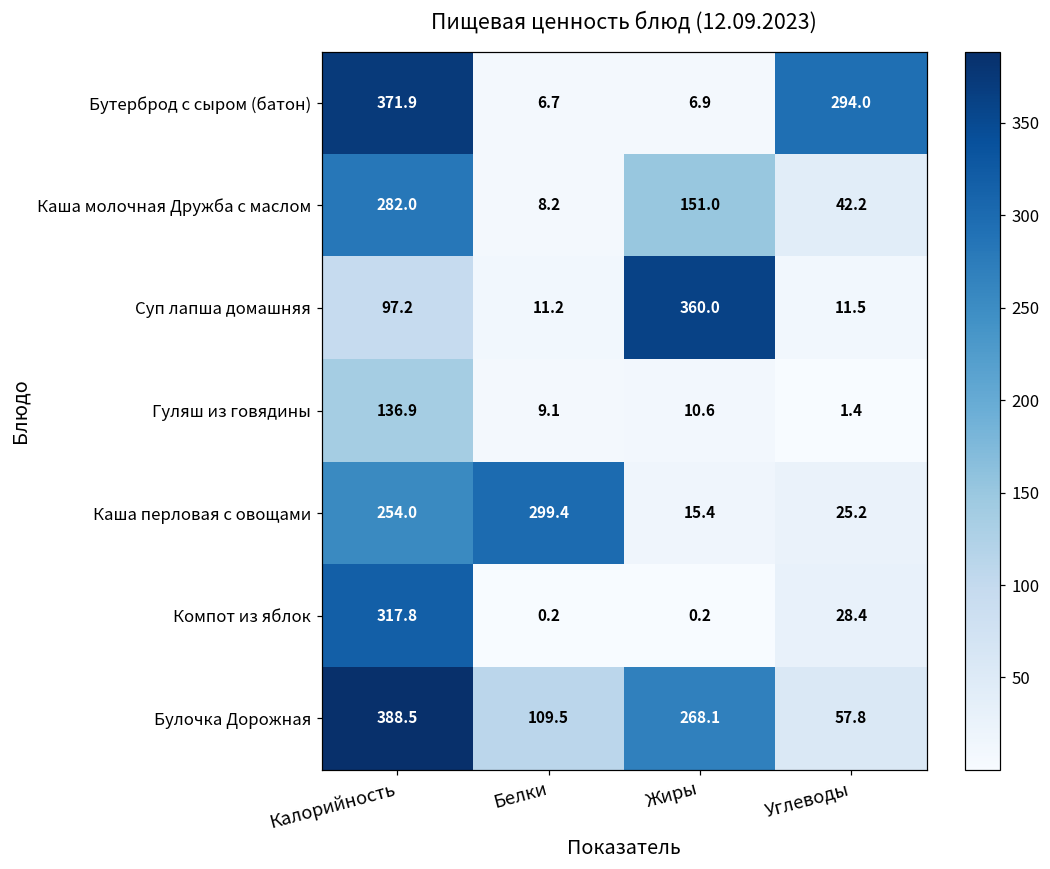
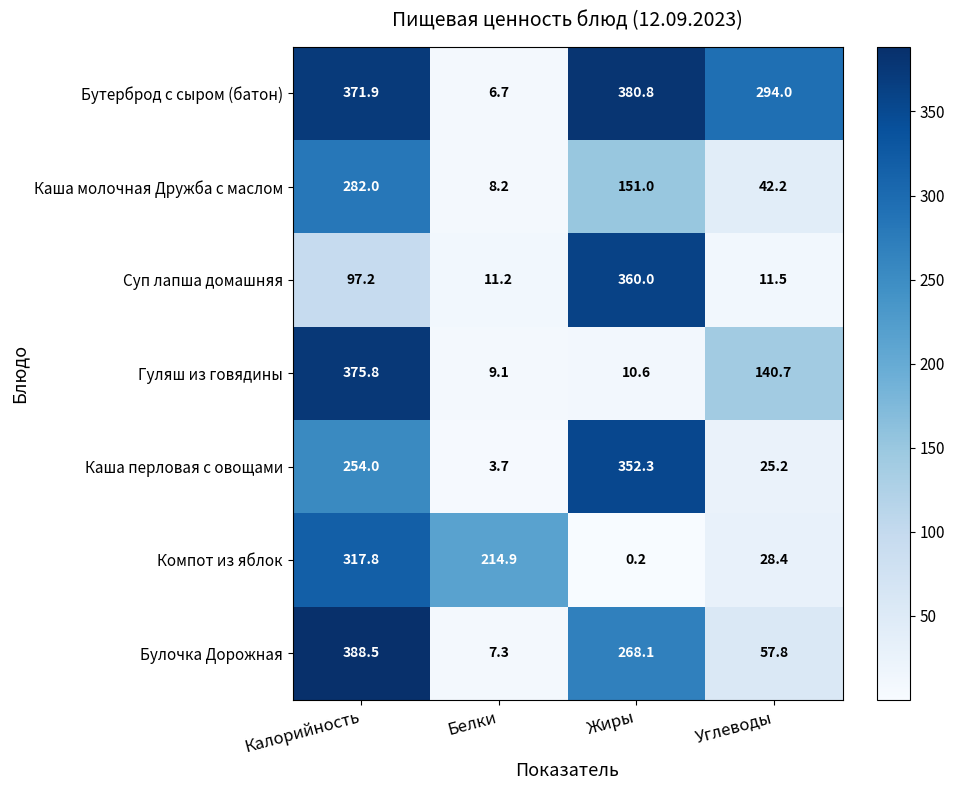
  {
    "Бутерброд с сыром (батон)": {
      "Калорийность": 371.9,
      "Белки": 6.7,
-     "Жиры": 6.9,
+     "Жиры": 380.8,
      "Углеводы": 294.0
    },
    "Каша молочная Дружба с маслом": {
      "Калорийность": 282.0,
      "Белки": 8.2,
      "Жиры": 151.0,
      "Углеводы": 42.2
    },
    "Суп лапша домашняя": {
      "Калорийность": 97.2,
      "Белки": 11.2,
      "Жиры": 360.0,
      "Углеводы": 11.5
    },
    "Гуляш из говядины": {
-     "Калорийность": 136.9,
+     "Калорийность": 375.8,
      "Белки": 9.1,
      "Жиры": 10.6,
-     "Углеводы": 1.4
+     "Углеводы": 140.7
    },
    "Каша перловая с овощами": {
      "Калорийность": 254.0,
-     "Белки": 299.4,
-     "Жиры": 15.4,
+     "Белки": 3.7,
+     "Жиры": 352.3,
      "Углеводы": 25.2
    },
    "Компот из яблок": {
      "Калорийность": 317.8,
-     "Белки": 0.2,
+     "Белки": 214.9,
      "Жиры": 0.2,
      "Углеводы": 28.4
    },
    "Булочка Дорожная": {
      "Калорийность": 388.5,
-     "Белки": 109.5,
+     "Белки": 7.3,
      "Жиры": 268.1,
      "Углеводы": 57.8
    }
  }
